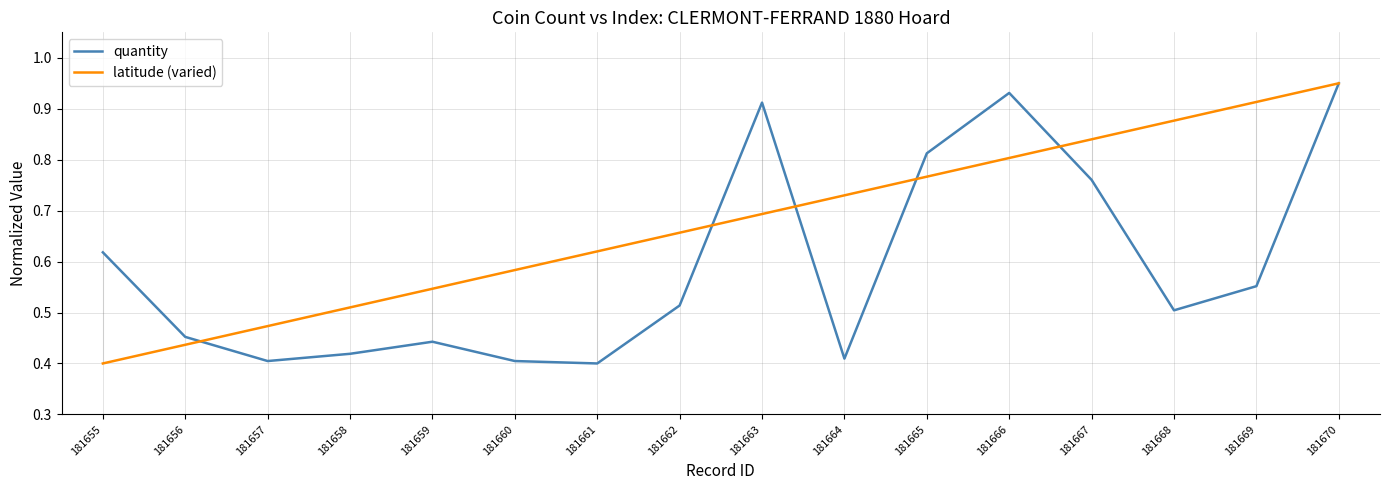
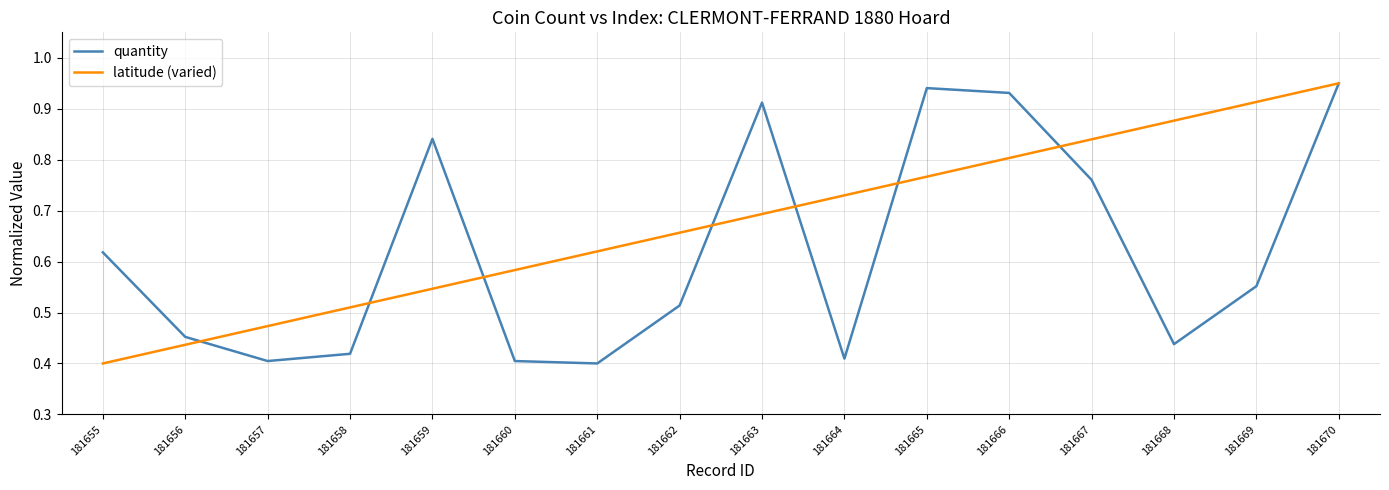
  {
    "quantity": {
      "181656": 0.45,
      "181658": 0.42,
-     "181659": 0.44,
+     "181659": 0.84,
      "181660": 0.40,
      "181662": 0.51,
      "181664": 0.41,
-     "181665": 0.81,
+     "181665": 0.94,
      "181666": 0.93,
-     "181668": 0.50
+     "181668": 0.44
    },
    "latitude (varied)": {
      "181656": 0.44,
      "181658": 0.51,
      "181660": 0.58,
      "181662": 0.66,
      "181664": 0.73,
      "181666": 0.80,
      "181668": 0.88
    }
  }
